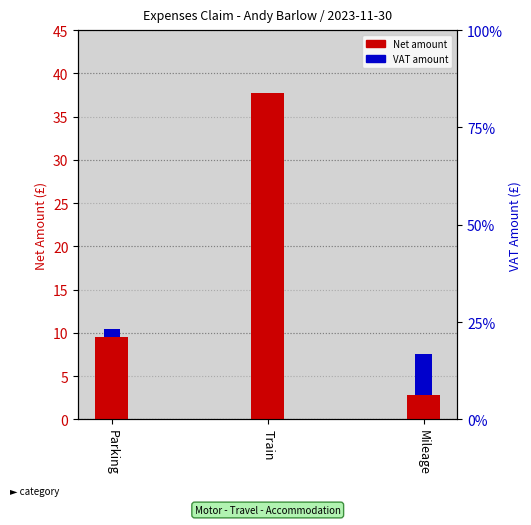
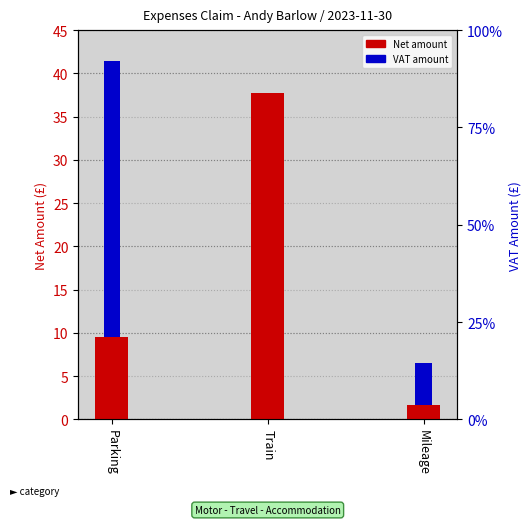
  {
    "Net amount": {
      "Parking": 10,
      "Train": 38,
-     "Mileage": 3
+     "Mileage": 2
    },
    "VAT amount": {
-     "Parking": 1,
+     "Parking": 32,
      "Train": 0,
      "Mileage": 5
    }
  }
